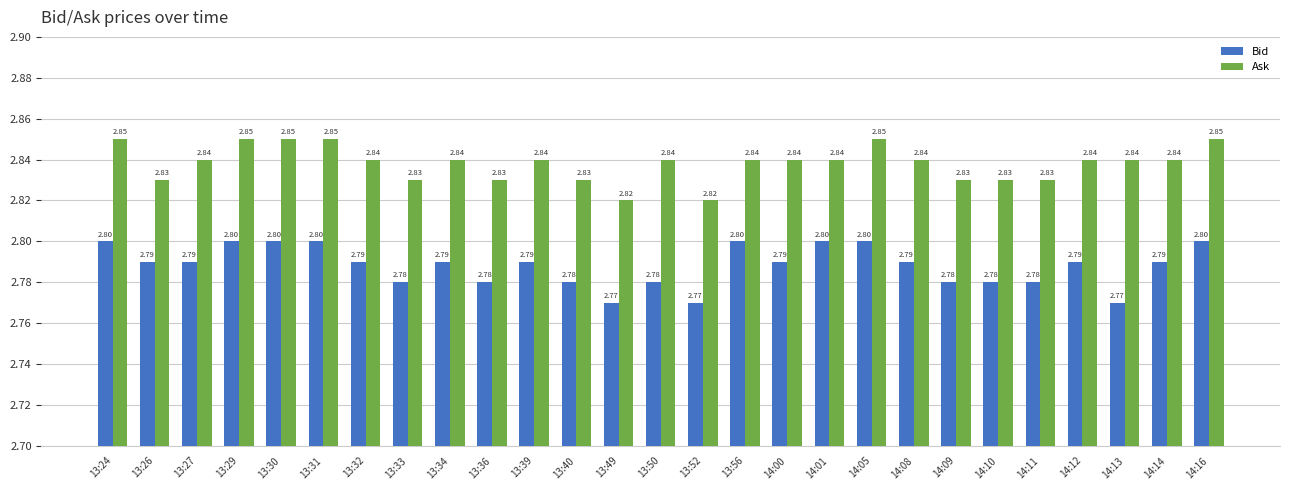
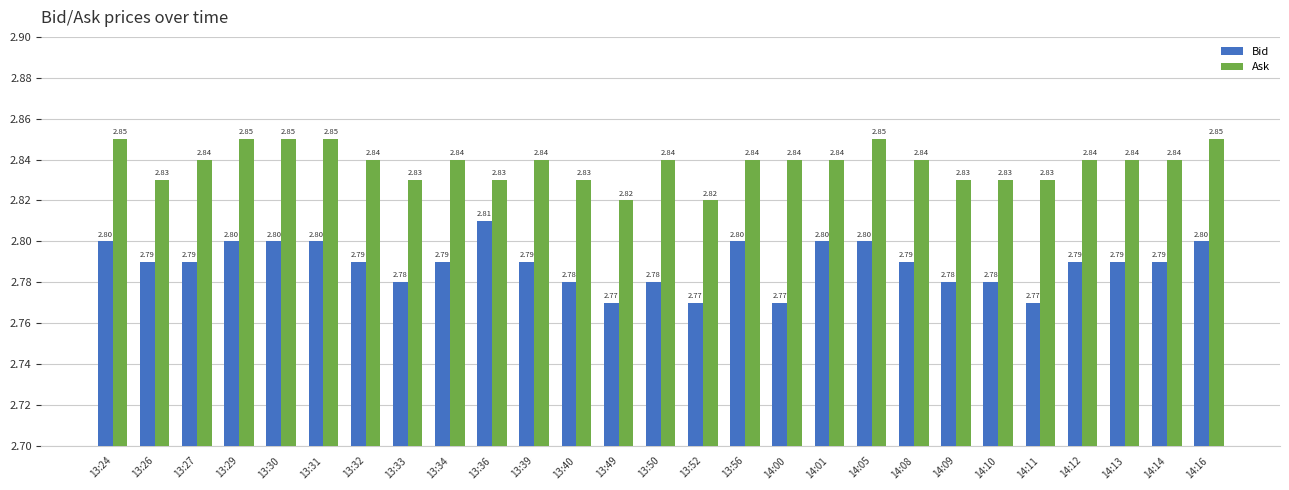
  {
    "Bid": {
      "13:24": 2.80,
      "13:26": 2.79,
      "13:27": 2.79,
      "13:29": 2.80,
      "13:30": 2.80,
      "13:31": 2.80,
      "13:32": 2.79,
      "13:33": 2.78,
      "13:34": 2.79,
-     "13:36": 2.78,
+     "13:36": 2.81,
      "13:39": 2.79,
      "13:40": 2.78,
      "13:49": 2.77,
      "13:50": 2.78,
      "13:52": 2.77,
      "13:56": 2.80,
-     "14:00": 2.79,
+     "14:00": 2.77,
      "14:01": 2.80,
      "14:05": 2.80,
      "14:08": 2.79,
      "14:09": 2.78,
      "14:10": 2.78,
-     "14:11": 2.78,
+     "14:11": 2.77,
      "14:12": 2.79,
-     "14:13": 2.77,
+     "14:13": 2.79,
      "14:14": 2.79,
      "14:16": 2.80
    },
    "Ask": {
      "13:24": 2.85,
      "13:26": 2.83,
      "13:27": 2.84,
      "13:29": 2.85,
      "13:30": 2.85,
      "13:31": 2.85,
      "13:32": 2.84,
      "13:33": 2.83,
      "13:34": 2.84,
      "13:36": 2.83,
      "13:39": 2.84,
      "13:40": 2.83,
      "13:49": 2.82,
      "13:50": 2.84,
      "13:52": 2.82,
      "13:56": 2.84,
      "14:00": 2.84,
      "14:01": 2.84,
      "14:05": 2.85,
      "14:08": 2.84,
      "14:09": 2.83,
      "14:10": 2.83,
      "14:11": 2.83,
      "14:12": 2.84,
      "14:13": 2.84,
      "14:14": 2.84,
      "14:16": 2.85
    }
  }
